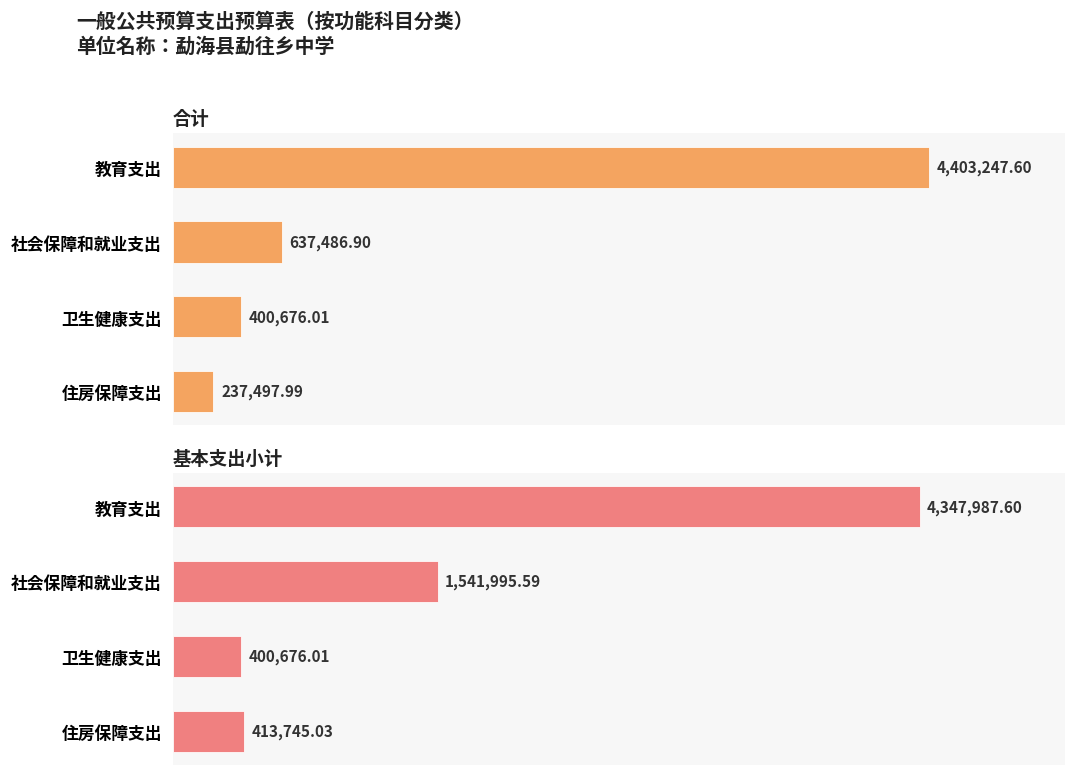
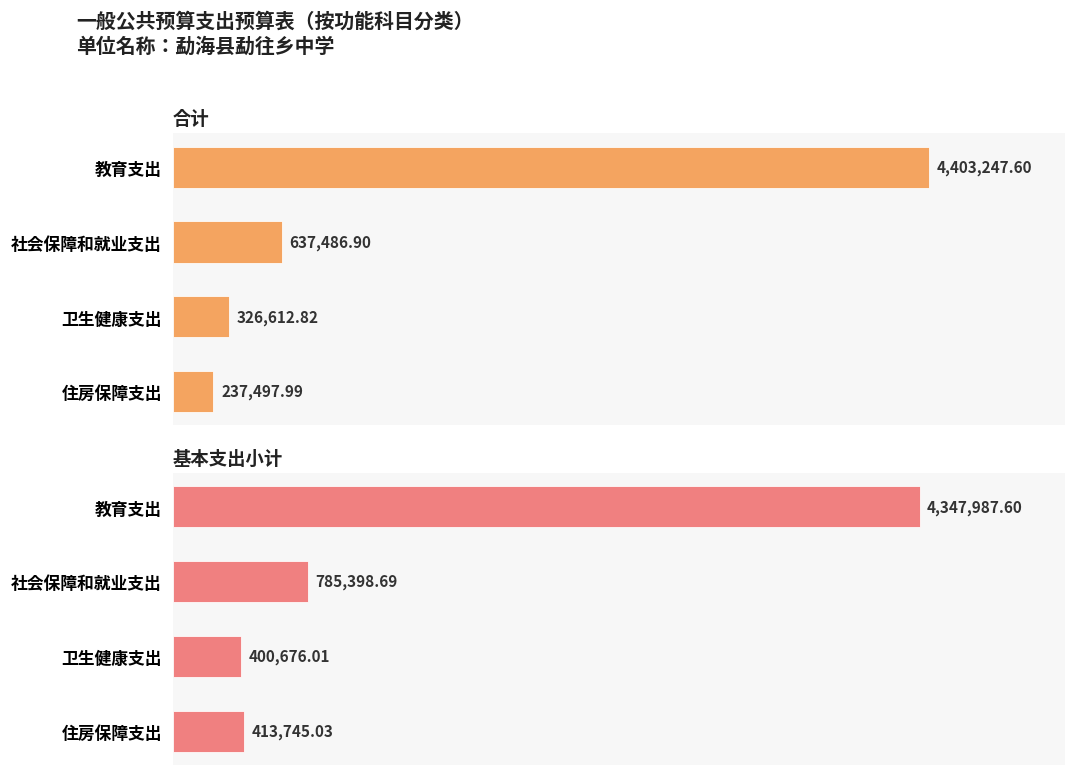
  {
    "合计": {
      "教育支出": "4,403,247.60",
      "社会保障和就业支出": "637,486.90",
-     "卫生健康支出": "400,676.01",
+     "卫生健康支出": "326,612.82",
      "住房保障支出": "237,497.99"
    },
    "基本支出小计": {
      "教育支出": "4,347,987.60",
-     "社会保障和就业支出": "1,541,995.59",
+     "社会保障和就业支出": "785,398.69",
      "卫生健康支出": "400,676.01",
      "住房保障支出": "413,745.03"
    }
  }
